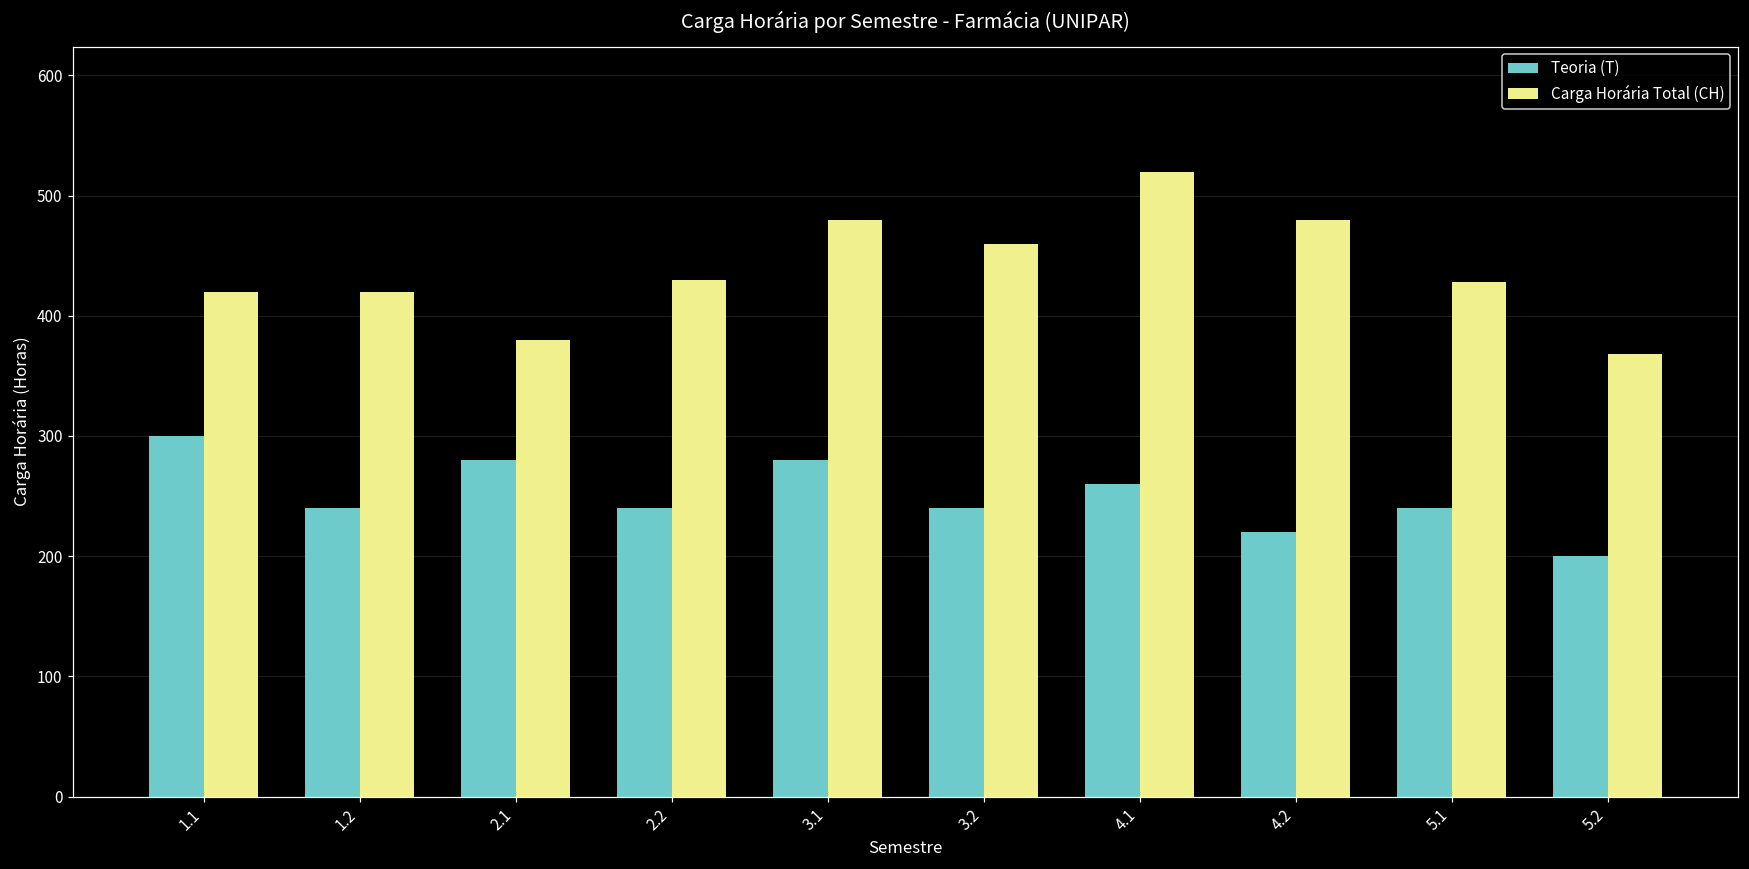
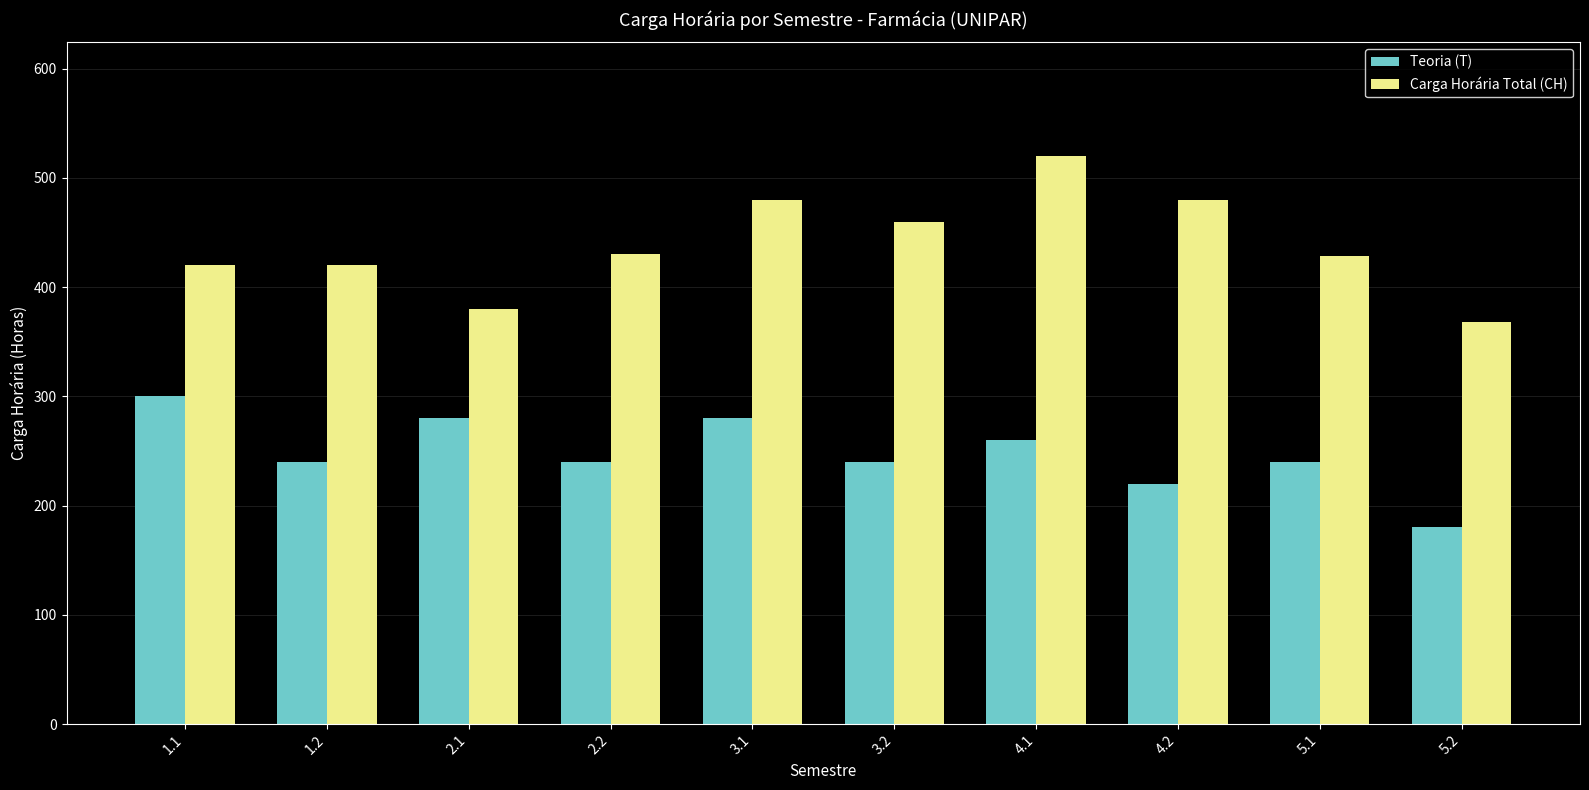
  {
    "Teoria (T)": {
      "1.1": 300,
      "1.2": 240,
      "2.1": 280,
      "2.2": 240,
      "3.1": 280,
      "3.2": 240,
      "4.1": 260,
      "4.2": 220,
      "5.1": 240,
-     "5.2": 200
+     "5.2": 180
    },
    "Carga Horária Total (CH)": {
      "1.1": 420,
      "1.2": 420,
      "2.1": 380,
      "2.2": 430,
      "3.1": 480,
      "3.2": 460,
      "4.1": 520,
      "4.2": 480,
      "5.1": 428,
      "5.2": 368
    }
  }
